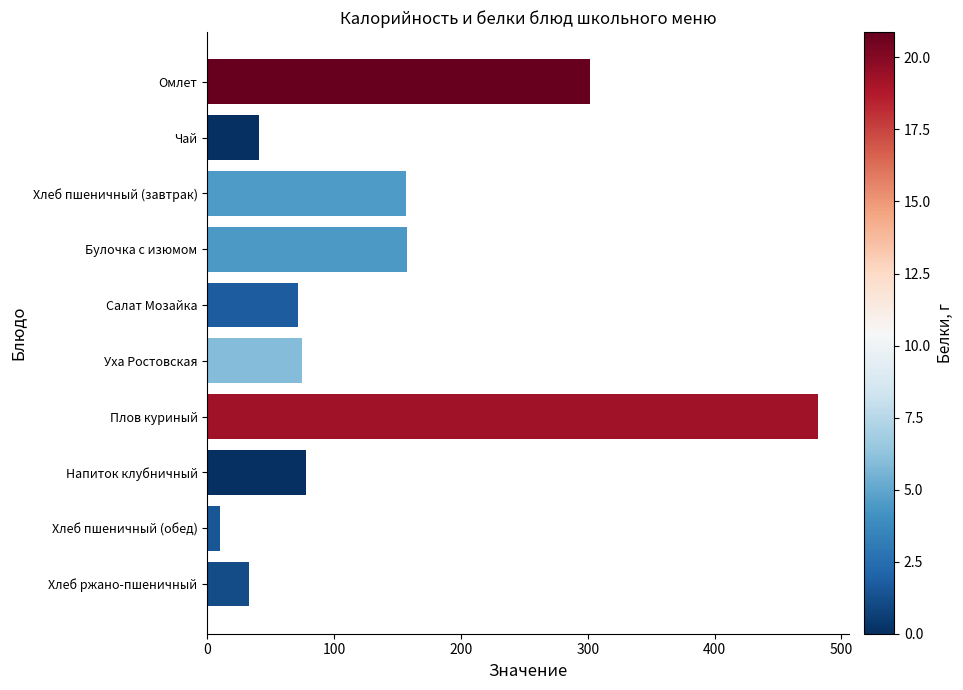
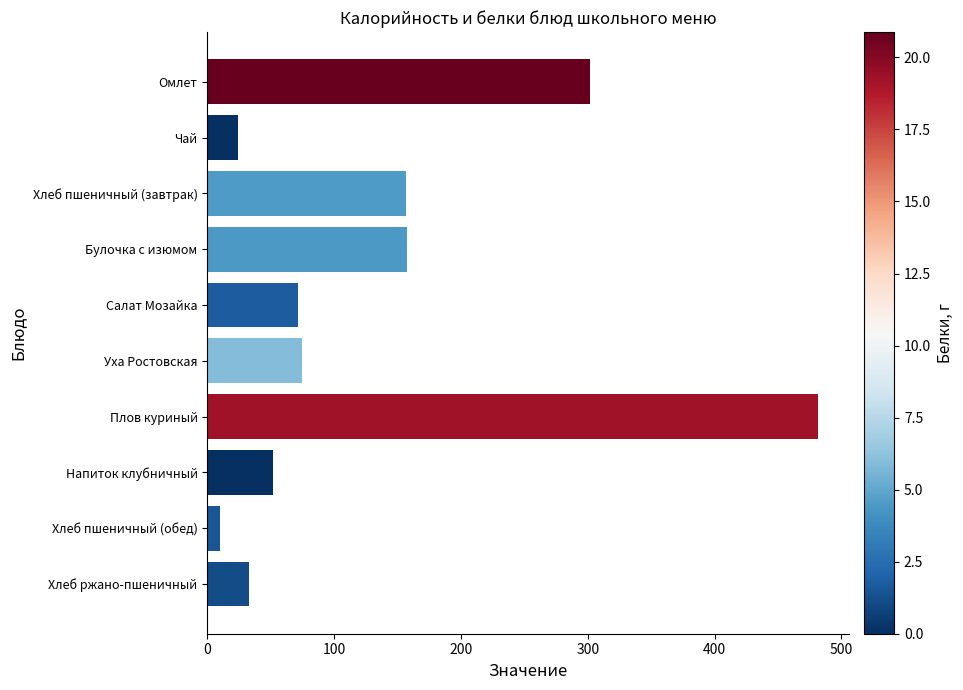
  {
    "Омлет": 301,
-   "Чай": 41,
+   "Чай": 24,
    "Хлеб пшеничный (завтрак)": 157,
    "Булочка с изюмом": 158,
    "Салат Мозайка": 71,
    "Уха Ростовская": 74,
    "Плов куриный": 482,
-   "Напиток клубничный": 78,
+   "Напиток клубничный": 51,
    "Хлеб пшеничный (обед)": 10,
    "Хлеб ржано-пшеничный": 33
  }
